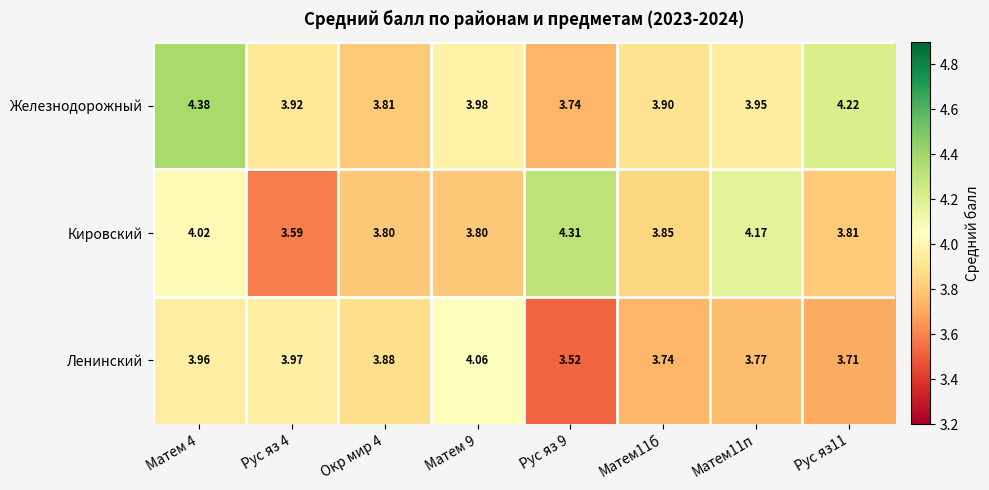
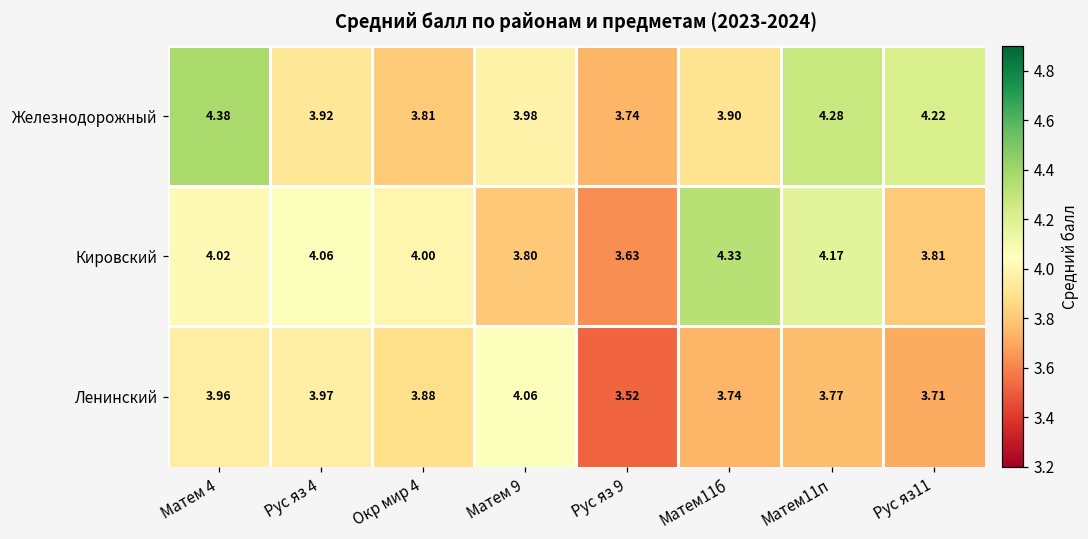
  {
    "Железнодорожный": {
      "Матем 4": 4.38,
      "Рус яз 4": 3.92,
      "Окр мир 4": 3.81,
      "Матем 9": 3.98,
      "Рус яз 9": 3.74,
      "Матем11б": 3.90,
-     "Матем11п": 3.95,
+     "Матем11п": 4.28,
      "Рус яз11": 4.22
    },
    "Кировский": {
      "Матем 4": 4.02,
-     "Рус яз 4": 3.59,
-     "Окр мир 4": 3.80,
+     "Рус яз 4": 4.06,
+     "Окр мир 4": 4.00,
      "Матем 9": 3.80,
-     "Рус яз 9": 4.31,
-     "Матем11б": 3.85,
+     "Рус яз 9": 3.63,
+     "Матем11б": 4.33,
      "Матем11п": 4.17,
      "Рус яз11": 3.81
    },
    "Ленинский": {
      "Матем 4": 3.96,
      "Рус яз 4": 3.97,
      "Окр мир 4": 3.88,
      "Матем 9": 4.06,
      "Рус яз 9": 3.52,
      "Матем11б": 3.74,
      "Матем11п": 3.77,
      "Рус яз11": 3.71
    }
  }
